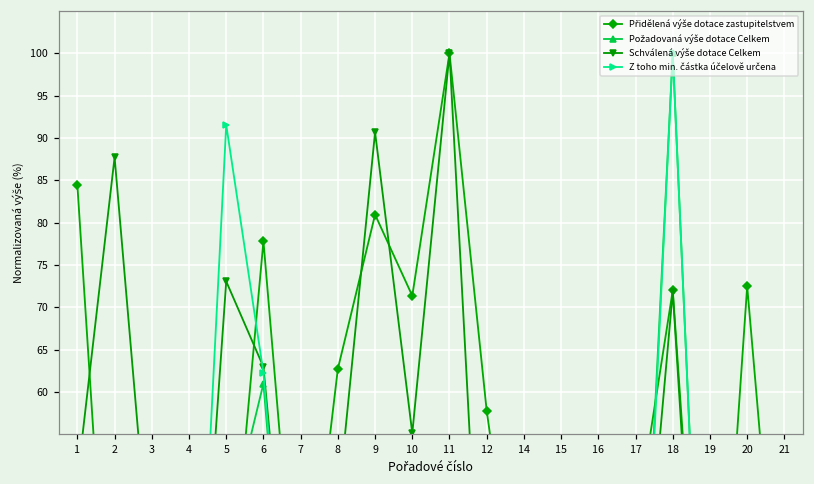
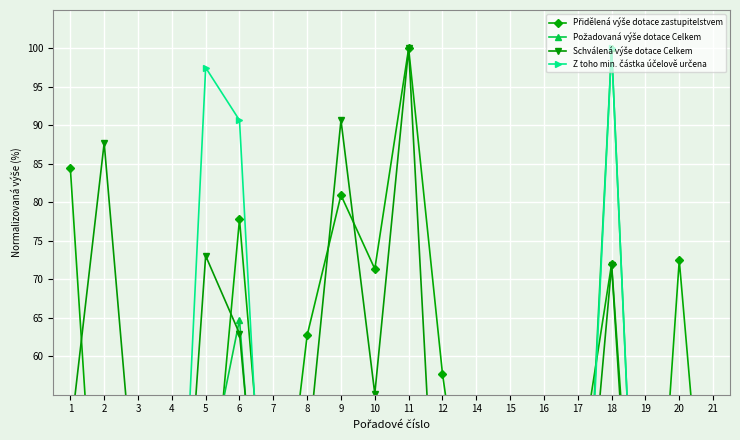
  {
    "Požadovaná výše dotace Celkem": {
-     "6": 61
+     "6": 65
    },
    "Z toho min. částka účelově určena": {
-     "5": 92,
-     "6": 62
+     "5": 98,
+     "6": 91
    }
  }
